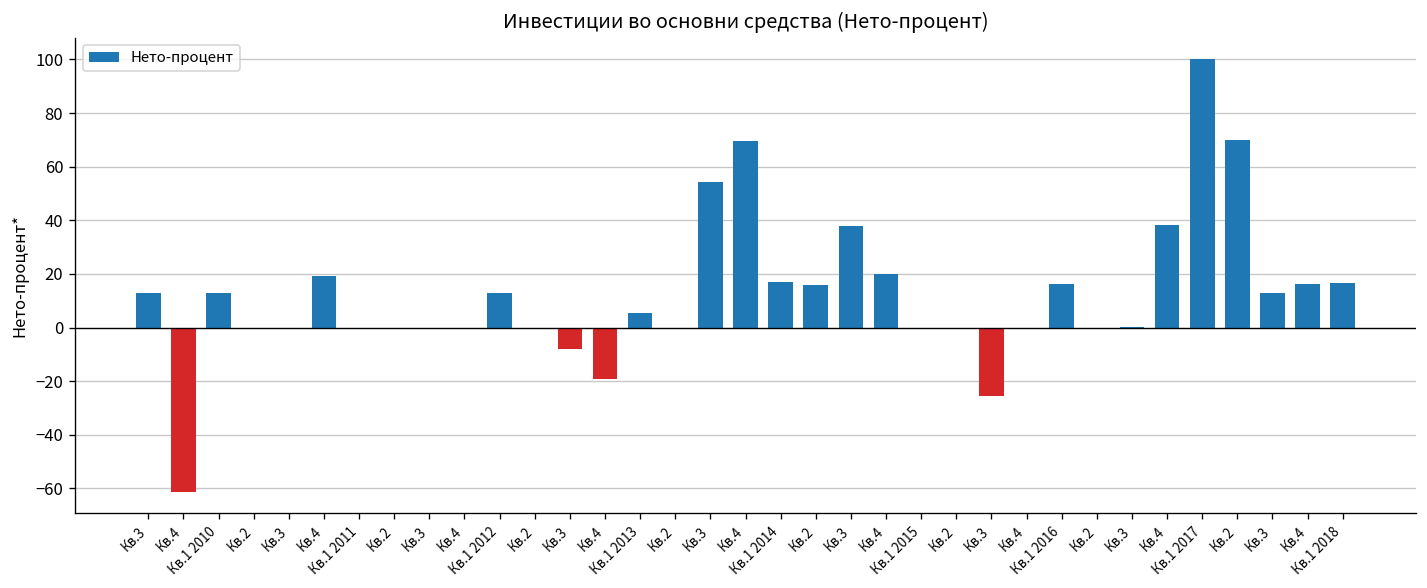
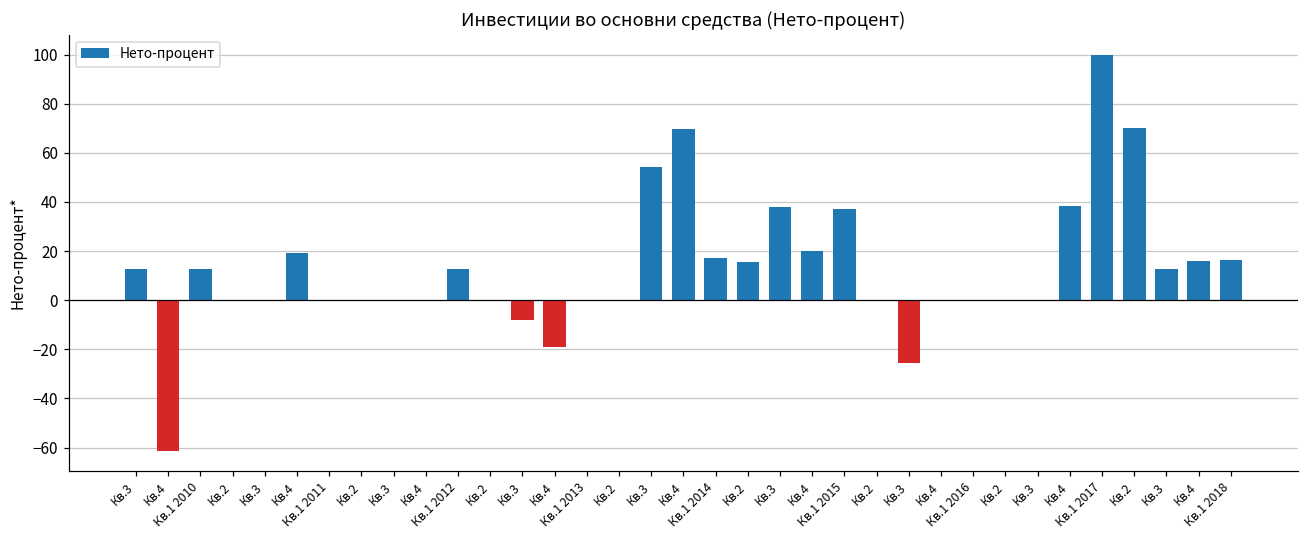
  {
    "Кв.1 2010": 13,
    "Кв.1 2011": 0,
    "Кв.1 2012": 13,
-   "Кв.1 2013": 6,
+   "Кв.1 2013": 0,
    "Кв.1 2014": 17,
-   "Кв.1 2015": 0,
-   "Кв.1 2016": 16,
+   "Кв.1 2015": 37,
+   "Кв.1 2016": 0,
    "Кв.1 2017": 100,
    "Кв.1 2018": 17
  }
